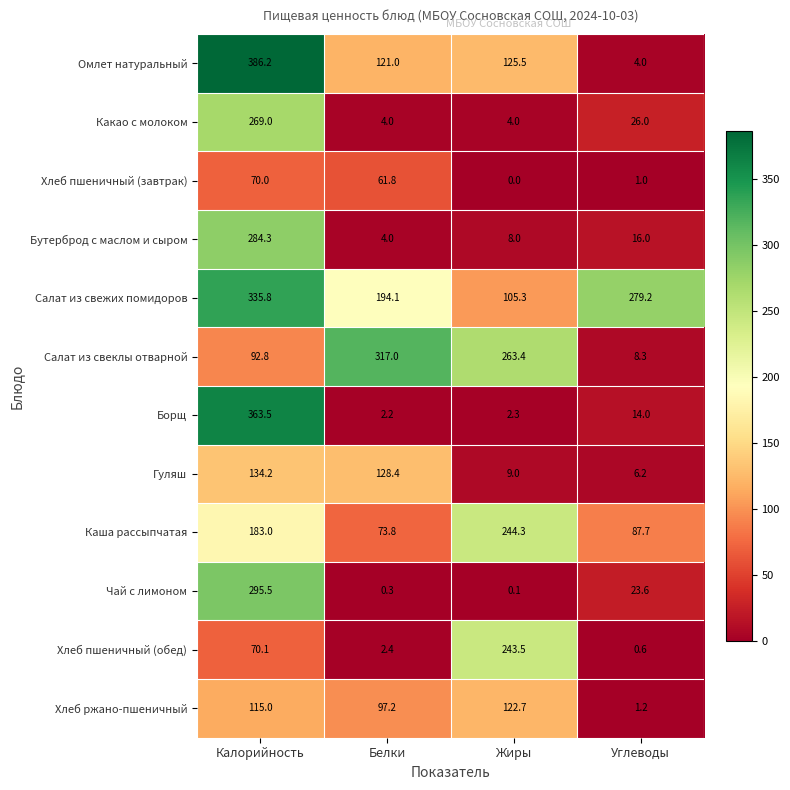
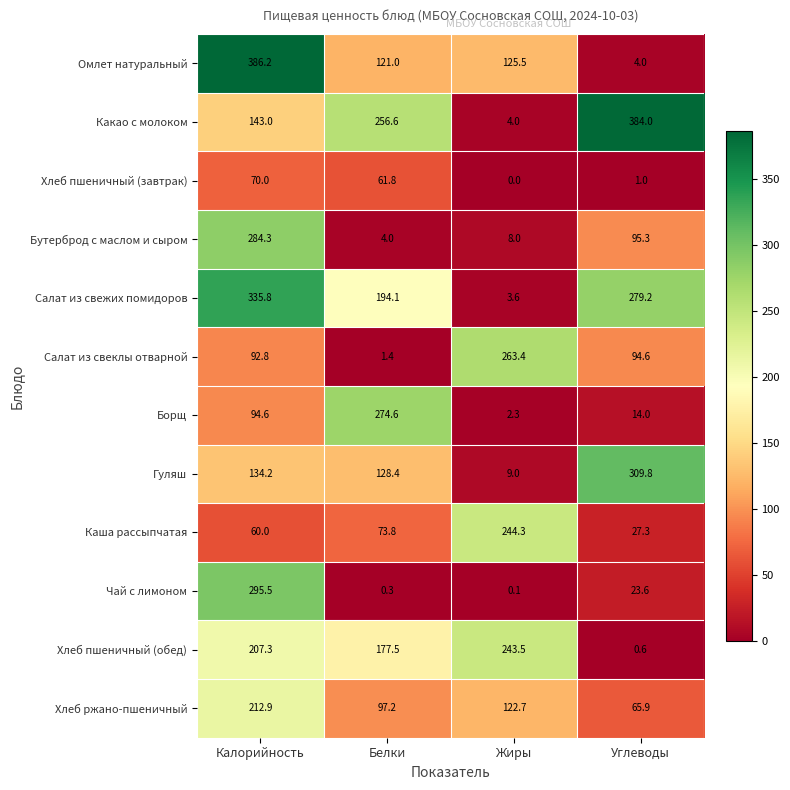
  {
    "Омлет натуральный": {
      "Калорийность": 386.2,
      "Белки": 121.0,
      "Жиры": 125.5,
      "Углеводы": 4.0
    },
    "Какао с молоком": {
-     "Калорийность": 269.0,
-     "Белки": 4.0,
+     "Калорийность": 143.0,
+     "Белки": 256.6,
      "Жиры": 4.0,
-     "Углеводы": 26.0
+     "Углеводы": 384.0
    },
    "Хлеб пшеничный (завтрак)": {
      "Калорийность": 70.0,
      "Белки": 61.8,
      "Жиры": 0.0,
      "Углеводы": 1.0
    },
    "Бутерброд с маслом и сыром": {
      "Калорийность": 284.3,
      "Белки": 4.0,
      "Жиры": 8.0,
-     "Углеводы": 16.0
+     "Углеводы": 95.3
    },
    "Салат из свежих помидоров": {
      "Калорийность": 335.8,
      "Белки": 194.1,
-     "Жиры": 105.3,
+     "Жиры": 3.6,
      "Углеводы": 279.2
    },
    "Салат из свеклы отварной": {
      "Калорийность": 92.8,
-     "Белки": 317.0,
+     "Белки": 1.4,
      "Жиры": 263.4,
-     "Углеводы": 8.3
+     "Углеводы": 94.6
    },
    "Борщ": {
-     "Калорийность": 363.5,
-     "Белки": 2.2,
+     "Калорийность": 94.6,
+     "Белки": 274.6,
      "Жиры": 2.3,
      "Углеводы": 14.0
    },
    "Гуляш": {
      "Калорийность": 134.2,
      "Белки": 128.4,
      "Жиры": 9.0,
-     "Углеводы": 6.2
+     "Углеводы": 309.8
    },
    "Каша рассыпчатая": {
-     "Калорийность": 183.0,
+     "Калорийность": 60.0,
      "Белки": 73.8,
      "Жиры": 244.3,
-     "Углеводы": 87.7
+     "Углеводы": 27.3
    },
    "Чай с лимоном": {
      "Калорийность": 295.5,
      "Белки": 0.3,
      "Жиры": 0.1,
      "Углеводы": 23.6
    },
    "Хлеб пшеничный (обед)": {
-     "Калорийность": 70.1,
-     "Белки": 2.4,
+     "Калорийность": 207.3,
+     "Белки": 177.5,
      "Жиры": 243.5,
      "Углеводы": 0.6
    },
    "Хлеб ржано-пшеничный": {
-     "Калорийность": 115.0,
+     "Калорийность": 212.9,
      "Белки": 97.2,
      "Жиры": 122.7,
-     "Углеводы": 1.2
+     "Углеводы": 65.9
    }
  }
